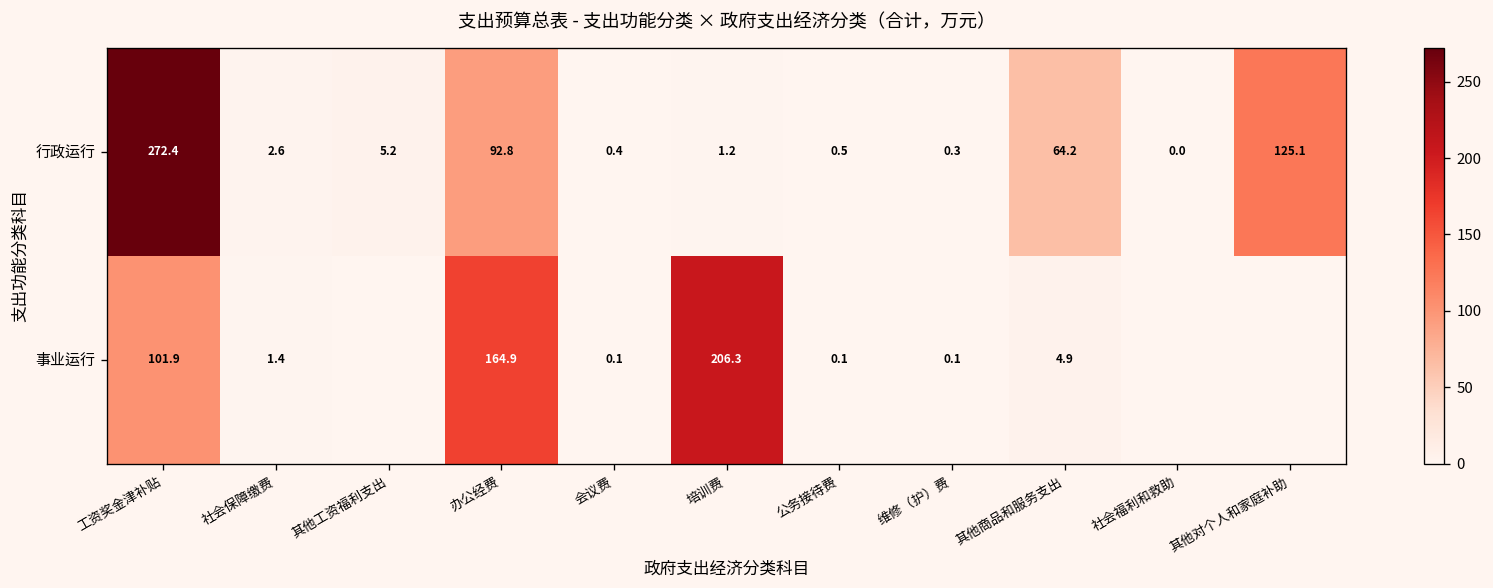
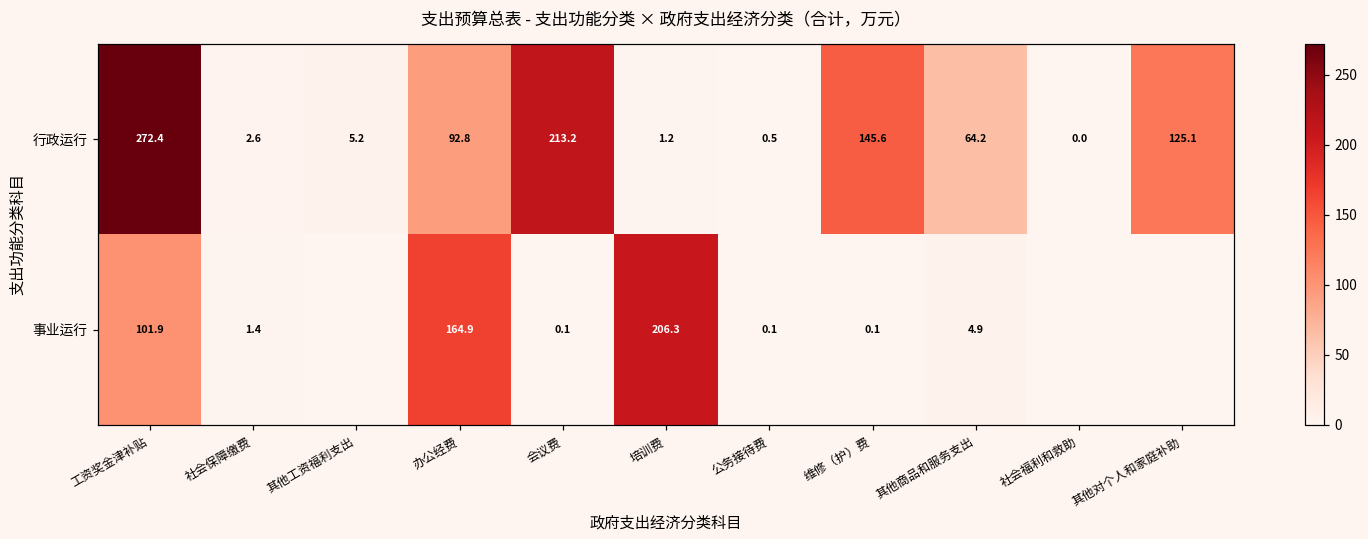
  {
    "行政运行": {
      "工资奖金津补贴": 272.4,
      "社会保障缴费": 2.6,
      "其他工资福利支出": 5.2,
      "办公经费": 92.8,
-     "会议费": 0.4,
+     "会议费": 213.2,
      "培训费": 1.2,
      "公务接待费": 0.5,
-     "维修（护）费": 0.3,
+     "维修（护）费": 145.6,
      "其他商品和服务支出": 64.2,
      "社会福利和救助": 0.0,
      "其他对个人和家庭补助": 125.1
    },
    "事业运行": {
      "工资奖金津补贴": 101.9,
      "社会保障缴费": 1.4,
      "办公经费": 164.9,
      "会议费": 0.1,
      "培训费": 206.3,
      "公务接待费": 0.1,
      "维修（护）费": 0.1,
      "其他商品和服务支出": 4.9
    }
  }
